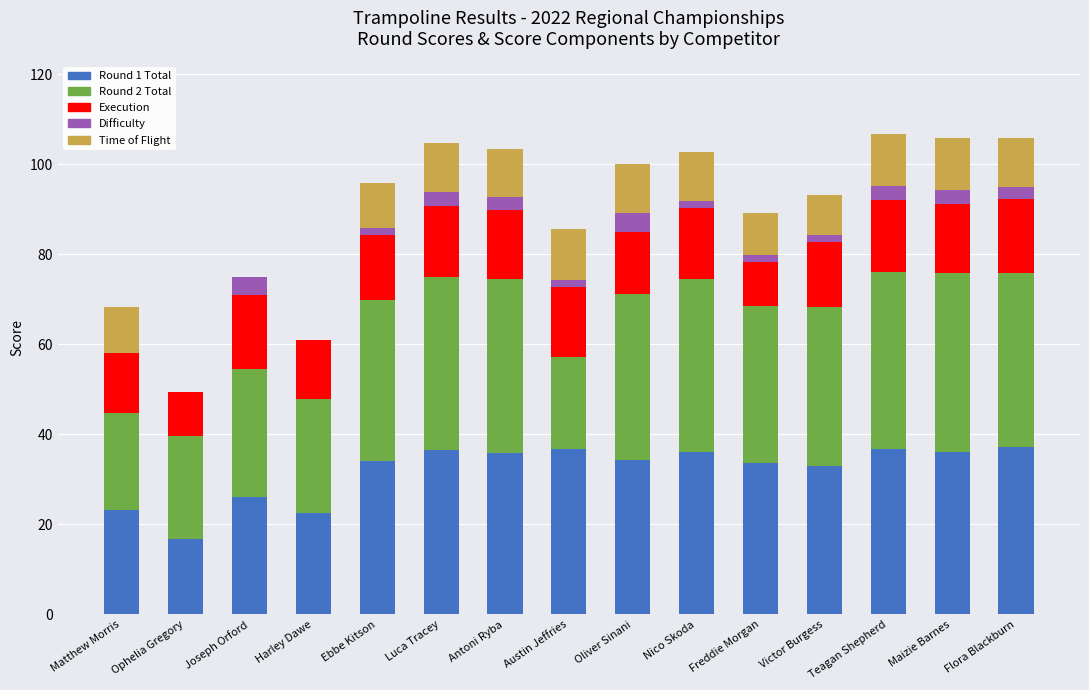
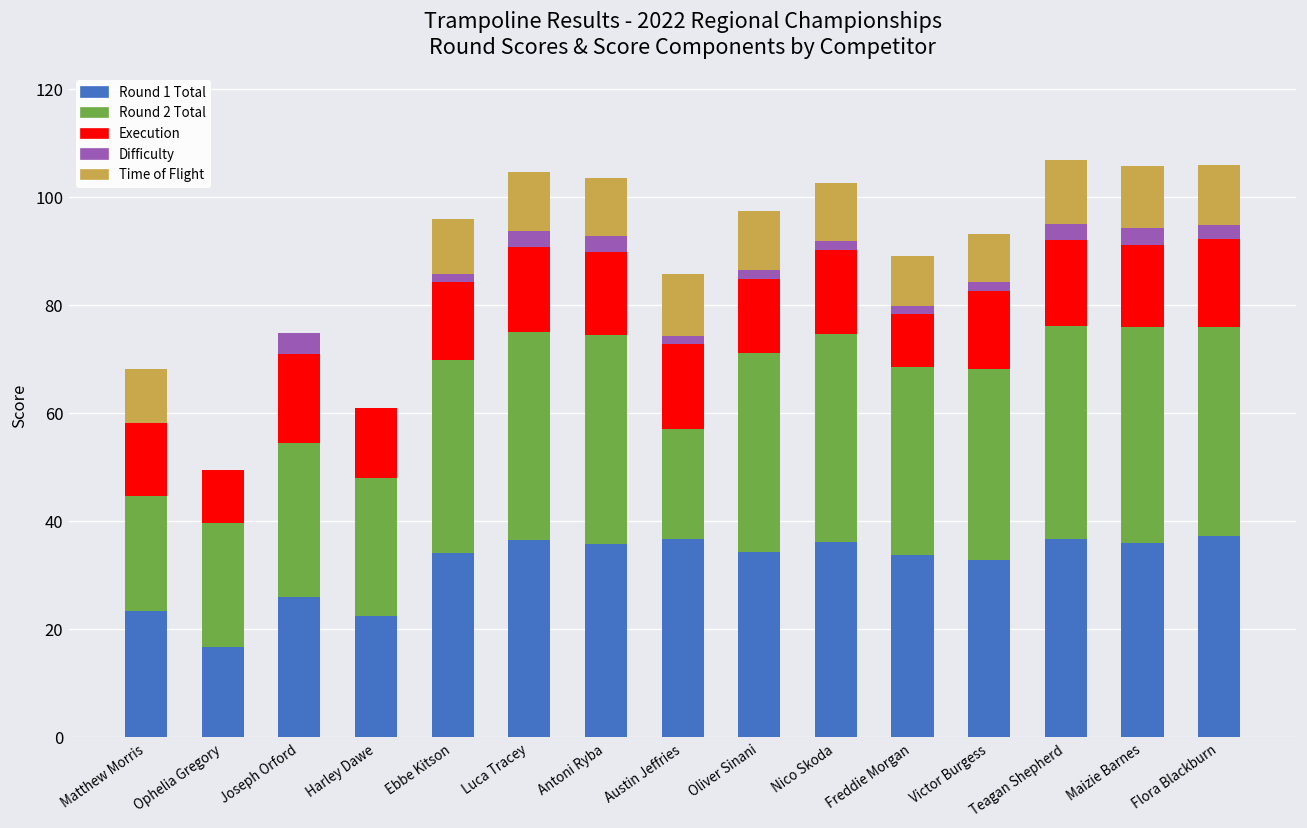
  {
    "Round 1 Total": {
      "Matthew Morris": 23,
      "Ophelia Gregory": 17,
      "Joseph Orford": 26,
      "Harley Dawe": 23,
      "Ebbe Kitson": 34,
      "Luca Tracey": 37,
      "Antoni Ryba": 36,
      "Austin Jeffries": 37,
      "Oliver Sinani": 34,
      "Nico Skoda": 36,
      "Freddie Morgan": 34,
      "Victor Burgess": 33,
      "Teagan Shepherd": 37,
      "Maizie Barnes": 36,
      "Flora Blackburn": 37
    },
    "Round 2 Total": {
      "Matthew Morris": 21,
      "Ophelia Gregory": 23,
      "Joseph Orford": 28,
      "Harley Dawe": 25,
      "Ebbe Kitson": 36,
      "Luca Tracey": 38,
      "Antoni Ryba": 39,
      "Austin Jeffries": 21,
      "Oliver Sinani": 37,
      "Nico Skoda": 39,
      "Freddie Morgan": 35,
      "Victor Burgess": 35,
      "Teagan Shepherd": 39,
      "Maizie Barnes": 40,
      "Flora Blackburn": 39
    },
    "Execution": {
      "Matthew Morris": 14,
      "Ophelia Gregory": 10,
      "Joseph Orford": 17,
      "Harley Dawe": 13,
      "Ebbe Kitson": 14,
      "Luca Tracey": 16,
      "Antoni Ryba": 15,
      "Austin Jeffries": 16,
      "Oliver Sinani": 14,
      "Nico Skoda": 16,
      "Freddie Morgan": 10,
      "Victor Burgess": 15,
      "Teagan Shepherd": 16,
      "Maizie Barnes": 15,
      "Flora Blackburn": 16
    },
    "Difficulty": {
      "Matthew Morris": 0,
      "Ophelia Gregory": 0,
      "Joseph Orford": 4,
      "Harley Dawe": 0,
      "Ebbe Kitson": 2,
      "Luca Tracey": 3,
      "Antoni Ryba": 3,
      "Austin Jeffries": 2,
-     "Oliver Sinani": 4,
+     "Oliver Sinani": 2,
      "Nico Skoda": 2,
      "Freddie Morgan": 2,
      "Victor Burgess": 2,
      "Teagan Shepherd": 3,
      "Maizie Barnes": 3,
      "Flora Blackburn": 3
    },
    "Time of Flight": {
      "Matthew Morris": 10,
      "Ophelia Gregory": 0,
      "Joseph Orford": 0,
      "Harley Dawe": 0,
      "Ebbe Kitson": 10,
      "Luca Tracey": 11,
      "Antoni Ryba": 11,
      "Austin Jeffries": 11,
      "Oliver Sinani": 11,
      "Nico Skoda": 11,
      "Freddie Morgan": 9,
      "Victor Burgess": 9,
      "Teagan Shepherd": 12,
      "Maizie Barnes": 12,
      "Flora Blackburn": 11
    }
  }
